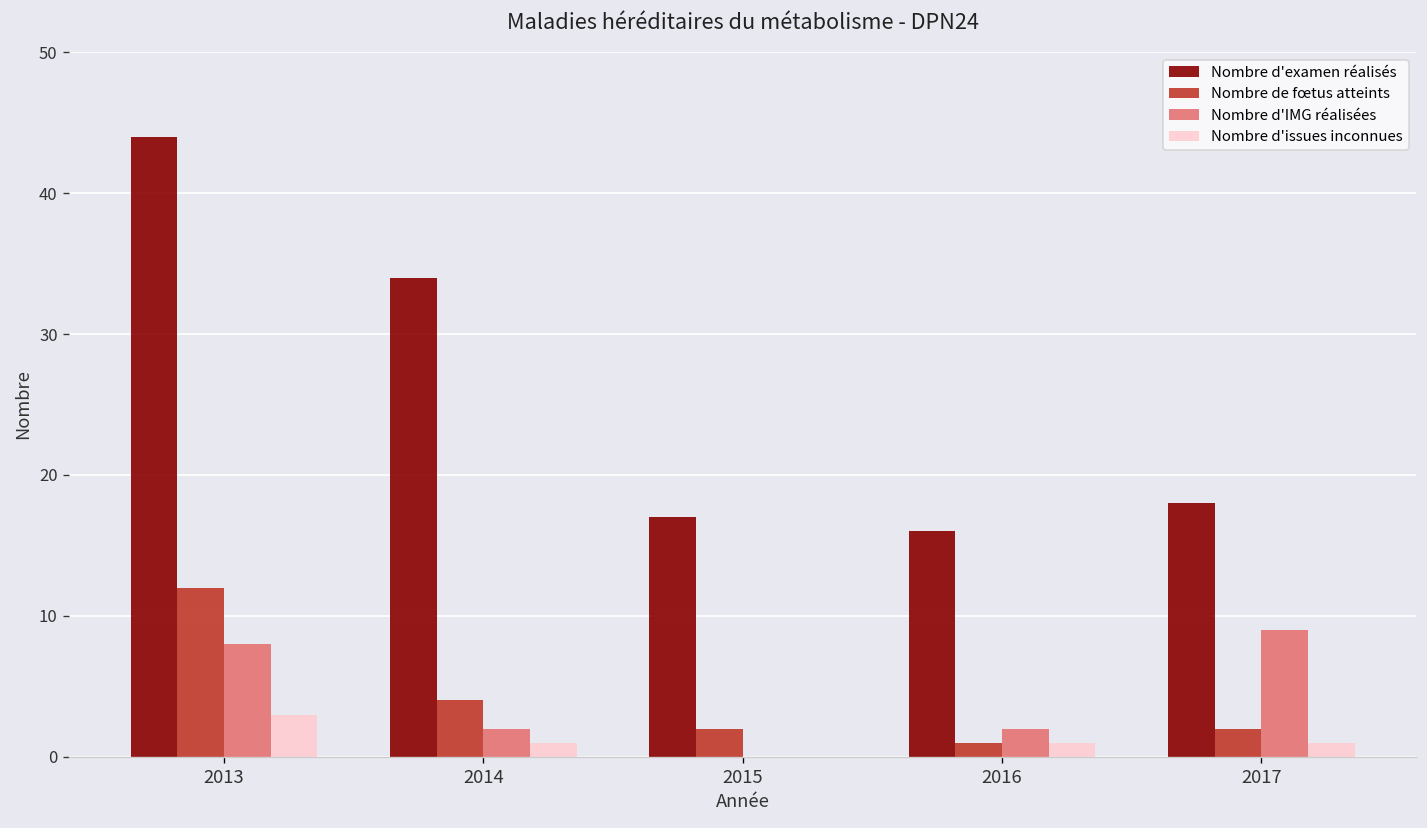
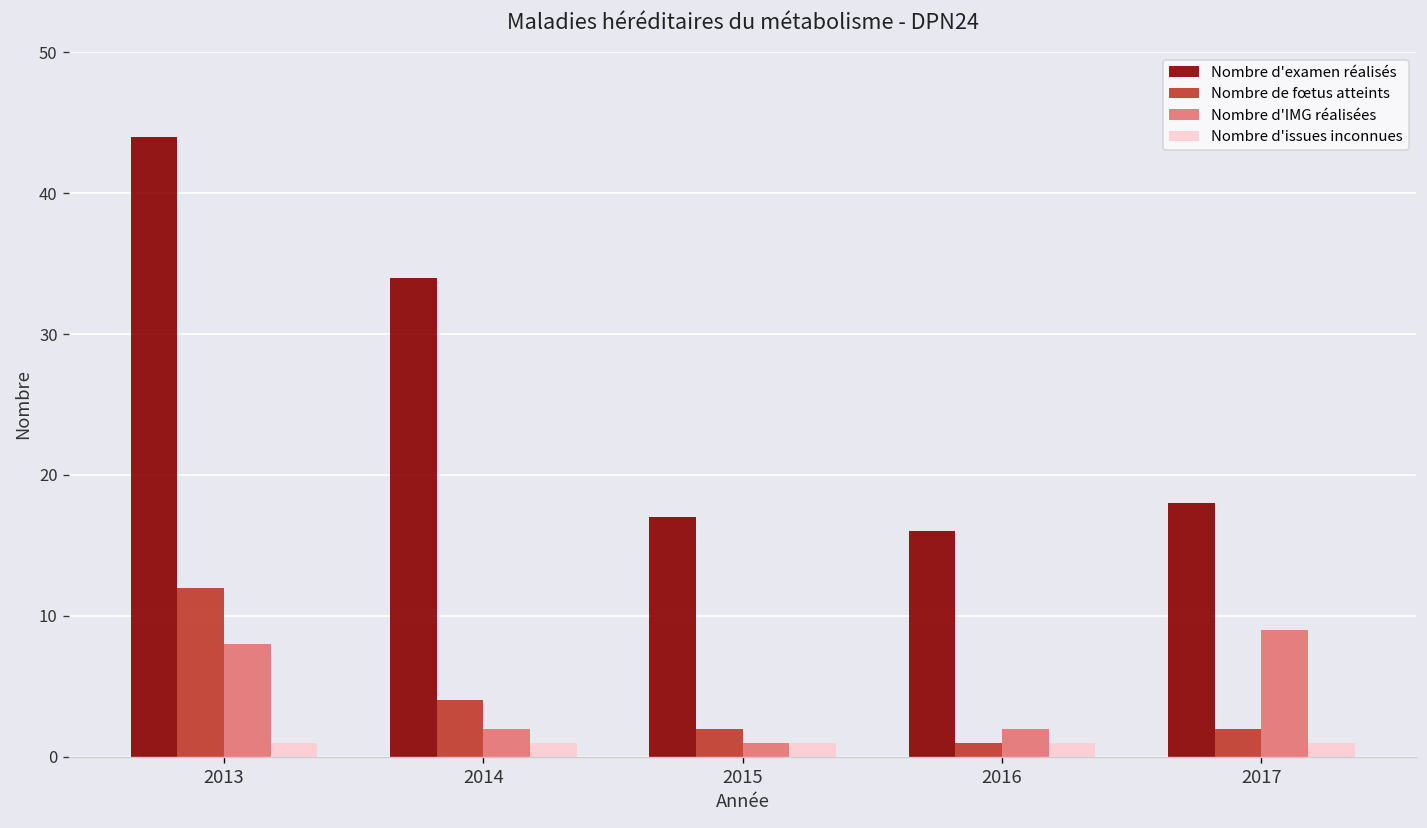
  {
    "Nombre d'examen réalisés": {
      "2013": 44,
      "2014": 34,
      "2015": 17,
      "2016": 16,
      "2017": 18
    },
    "Nombre de fœtus atteints": {
      "2013": 12,
      "2014": 4,
      "2015": 2,
      "2016": 1,
      "2017": 2
    },
    "Nombre d'IMG réalisées": {
      "2013": 8,
      "2014": 2,
-     "2015": 0,
+     "2015": 1,
      "2016": 2,
      "2017": 9
    },
    "Nombre d'issues inconnues": {
-     "2013": 3,
+     "2013": 1,
      "2014": 1,
-     "2015": 0,
+     "2015": 1,
      "2016": 1,
      "2017": 1
    }
  }
